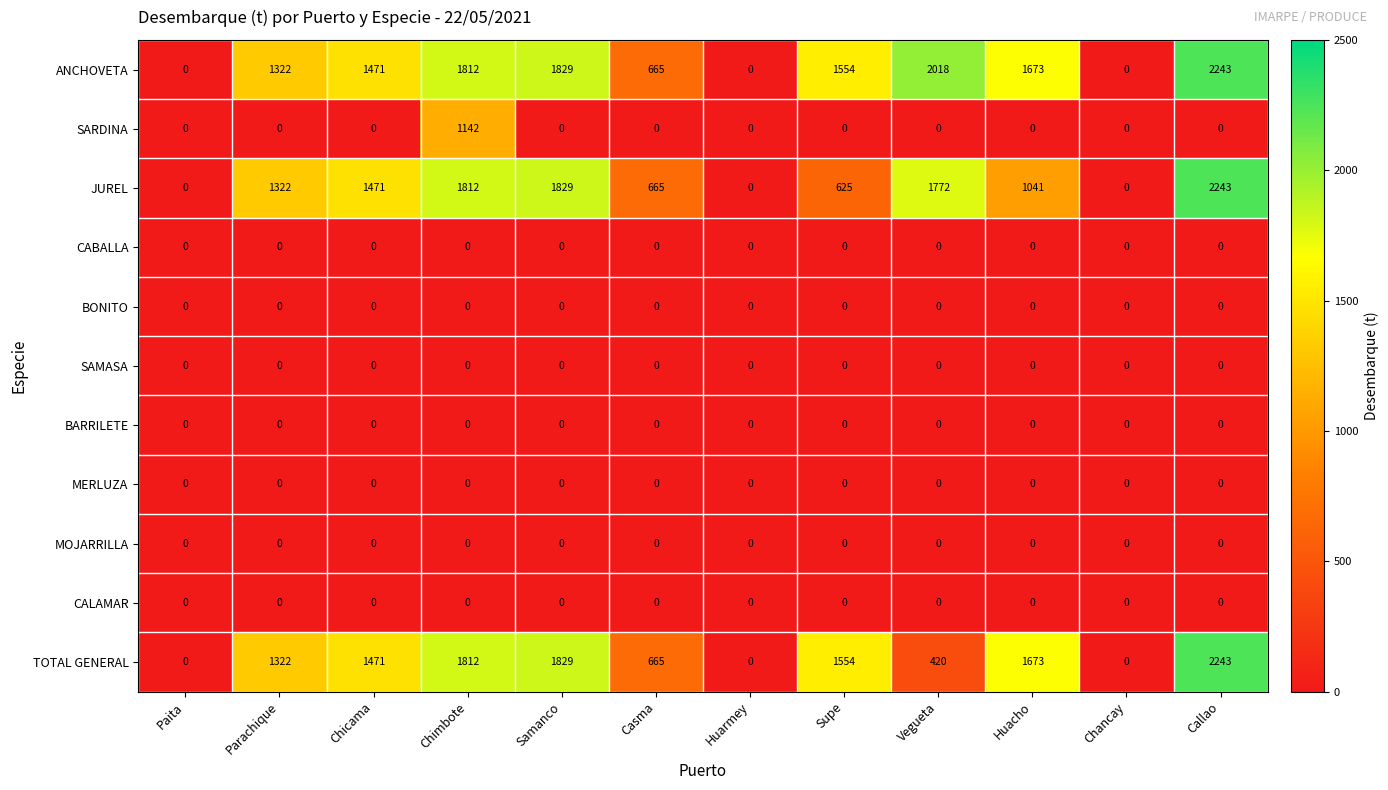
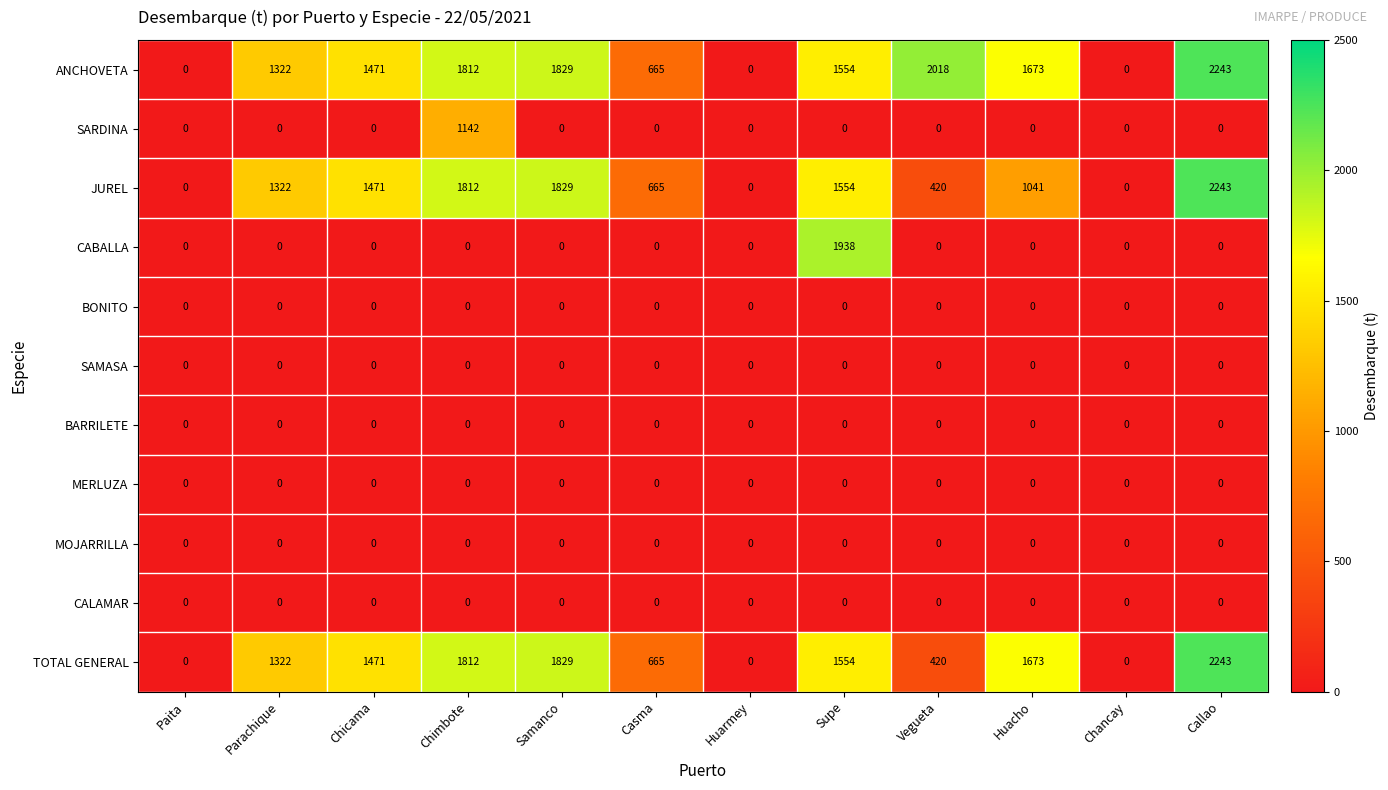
  {
    "ANCHOVETA": {
      "Paita": 0,
      "Parachique": 1322,
      "Chicama": 1471,
      "Chimbote": 1812,
      "Samanco": 1829,
      "Casma": 665,
      "Huarmey": 0,
      "Supe": 1554,
      "Vegueta": 2018,
      "Huacho": 1673,
      "Chancay": 0,
      "Callao": 2243
    },
    "SARDINA": {
      "Paita": 0,
      "Parachique": 0,
      "Chicama": 0,
      "Chimbote": 1142,
      "Samanco": 0,
      "Casma": 0,
      "Huarmey": 0,
      "Supe": 0,
      "Vegueta": 0,
      "Huacho": 0,
      "Chancay": 0,
      "Callao": 0
    },
    "JUREL": {
      "Paita": 0,
      "Parachique": 1322,
      "Chicama": 1471,
      "Chimbote": 1812,
      "Samanco": 1829,
      "Casma": 665,
      "Huarmey": 0,
-     "Supe": 625,
-     "Vegueta": 1772,
+     "Supe": 1554,
+     "Vegueta": 420,
      "Huacho": 1041,
      "Chancay": 0,
      "Callao": 2243
    },
    "CABALLA": {
      "Paita": 0,
      "Parachique": 0,
      "Chicama": 0,
      "Chimbote": 0,
      "Samanco": 0,
      "Casma": 0,
      "Huarmey": 0,
-     "Supe": 0,
+     "Supe": 1938,
      "Vegueta": 0,
      "Huacho": 0,
      "Chancay": 0,
      "Callao": 0
    },
    "BONITO": {
      "Paita": 0,
      "Parachique": 0,
      "Chicama": 0,
      "Chimbote": 0,
      "Samanco": 0,
      "Casma": 0,
      "Huarmey": 0,
      "Supe": 0,
      "Vegueta": 0,
      "Huacho": 0,
      "Chancay": 0,
      "Callao": 0
    },
    "SAMASA": {
      "Paita": 0,
      "Parachique": 0,
      "Chicama": 0,
      "Chimbote": 0,
      "Samanco": 0,
      "Casma": 0,
      "Huarmey": 0,
      "Supe": 0,
      "Vegueta": 0,
      "Huacho": 0,
      "Chancay": 0,
      "Callao": 0
    },
    "BARRILETE": {
      "Paita": 0,
      "Parachique": 0,
      "Chicama": 0,
      "Chimbote": 0,
      "Samanco": 0,
      "Casma": 0,
      "Huarmey": 0,
      "Supe": 0,
      "Vegueta": 0,
      "Huacho": 0,
      "Chancay": 0,
      "Callao": 0
    },
    "MERLUZA": {
      "Paita": 0,
      "Parachique": 0,
      "Chicama": 0,
      "Chimbote": 0,
      "Samanco": 0,
      "Casma": 0,
      "Huarmey": 0,
      "Supe": 0,
      "Vegueta": 0,
      "Huacho": 0,
      "Chancay": 0,
      "Callao": 0
    },
    "MOJARRILLA": {
      "Paita": 0,
      "Parachique": 0,
      "Chicama": 0,
      "Chimbote": 0,
      "Samanco": 0,
      "Casma": 0,
      "Huarmey": 0,
      "Supe": 0,
      "Vegueta": 0,
      "Huacho": 0,
      "Chancay": 0,
      "Callao": 0
    },
    "CALAMAR": {
      "Paita": 0,
      "Parachique": 0,
      "Chicama": 0,
      "Chimbote": 0,
      "Samanco": 0,
      "Casma": 0,
      "Huarmey": 0,
      "Supe": 0,
      "Vegueta": 0,
      "Huacho": 0,
      "Chancay": 0,
      "Callao": 0
    },
    "TOTAL GENERAL": {
      "Paita": 0,
      "Parachique": 1322,
      "Chicama": 1471,
      "Chimbote": 1812,
      "Samanco": 1829,
      "Casma": 665,
      "Huarmey": 0,
      "Supe": 1554,
      "Vegueta": 420,
      "Huacho": 1673,
      "Chancay": 0,
      "Callao": 2243
    }
  }
